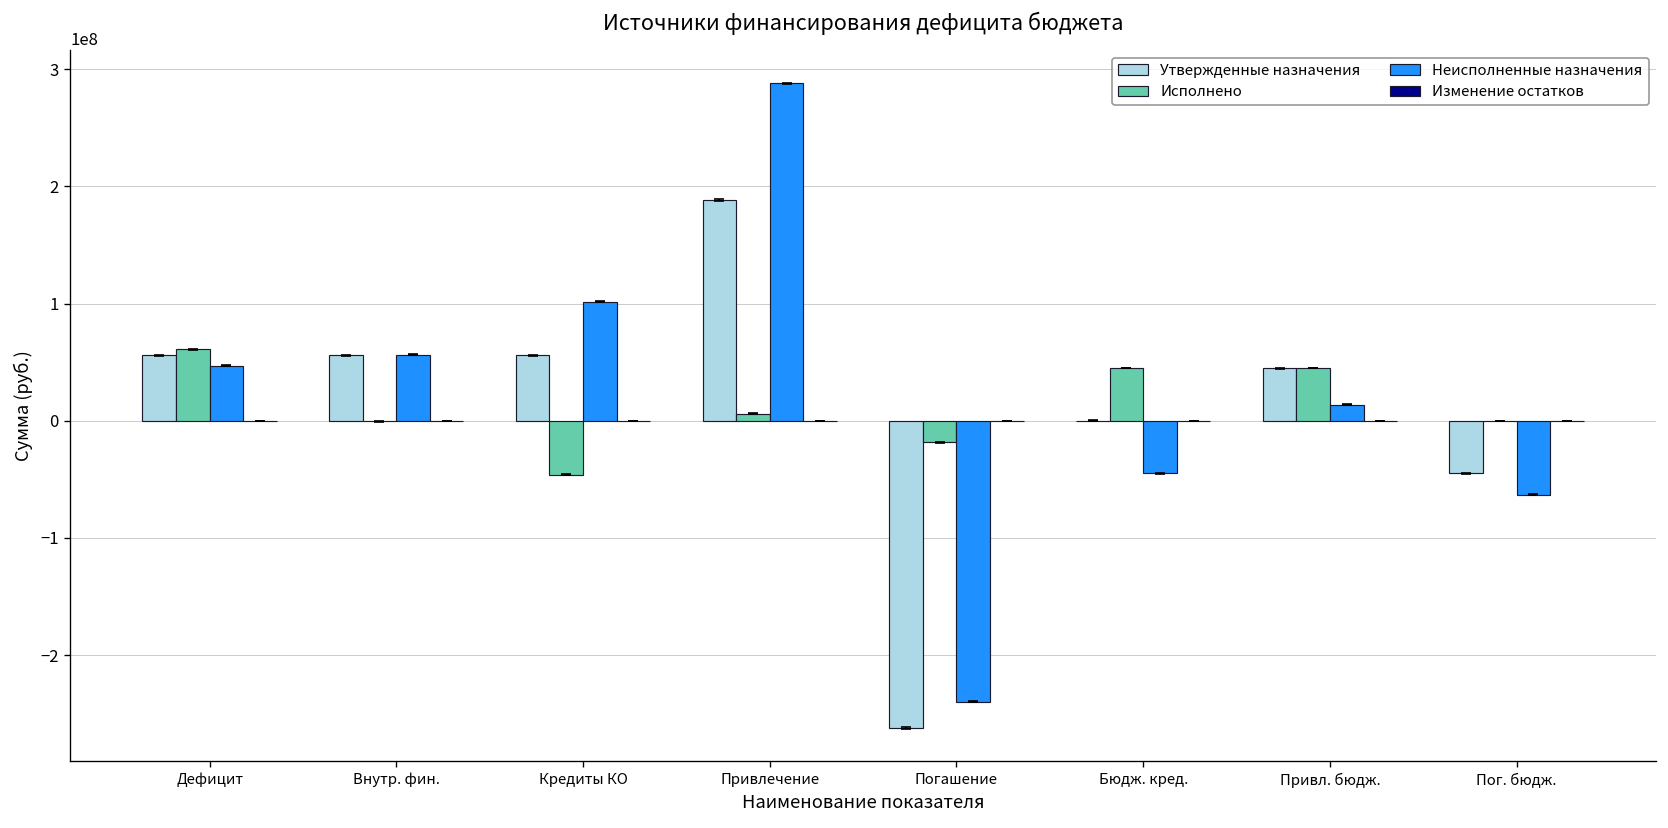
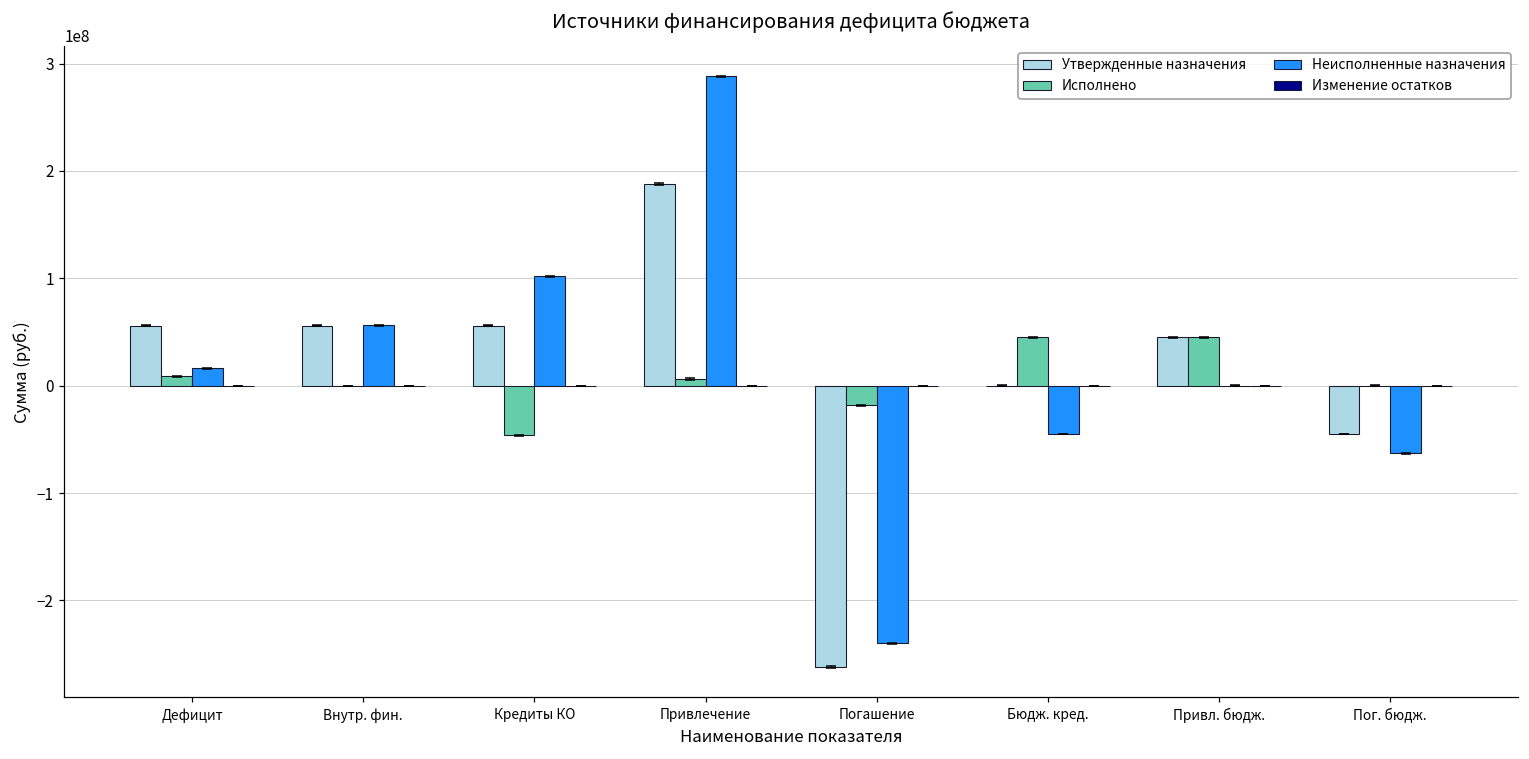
  {
    "Утвержденные назначения": {
      "Дефицит": 60000000,
      "Внутр. фин.": 60000000,
      "Кредиты КО": 60000000,
      "Привлечение": 190000000,
      "Погашение": -260000000,
      "Бюдж. кред.": 0,
      "Привл. бюдж.": 50000000,
      "Пог. бюдж.": -50000000
    },
    "Исполнено": {
-     "Дефицит": 60000000,
+     "Дефицит": 10000000,
      "Кредиты КО": -50000000,
      "Привлечение": 10000000,
      "Погашение": -20000000,
      "Бюдж. кред.": 50000000,
      "Привл. бюдж.": 50000000,
      "Пог. бюдж.": 0
    },
    "Неисполненные назначения": {
-     "Дефицит": 50000000,
+     "Дефицит": 20000000,
      "Внутр. фин.": 60000000,
      "Кредиты КО": 100000000,
      "Привлечение": 290000000,
      "Погашение": -240000000,
      "Бюдж. кред.": -50000000,
-     "Привл. бюдж.": 10000000,
+     "Привл. бюдж.": 0,
      "Пог. бюдж.": -60000000
    },
    "Изменение остатков": {
      "Дефицит": 0,
      "Внутр. фин.": 0,
      "Кредиты КО": 0,
      "Привлечение": 0,
      "Погашение": 0,
      "Бюдж. кред.": 0,
      "Привл. бюдж.": 0,
      "Пог. бюдж.": 0
    }
  }
